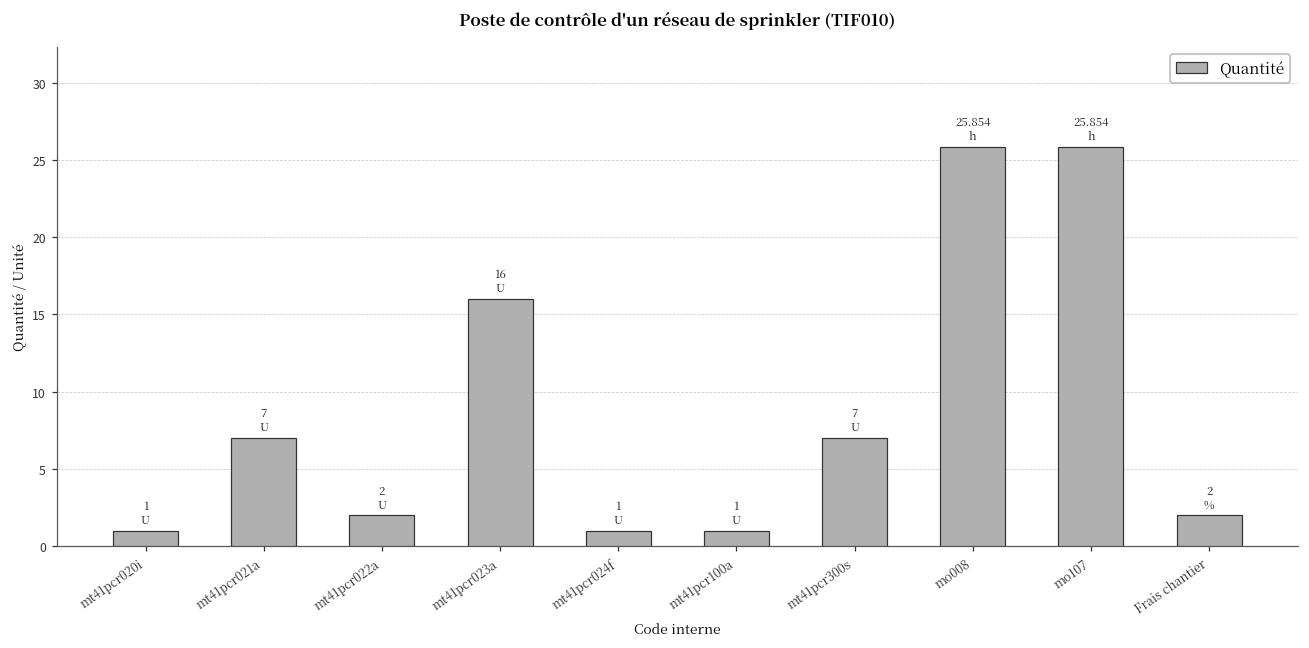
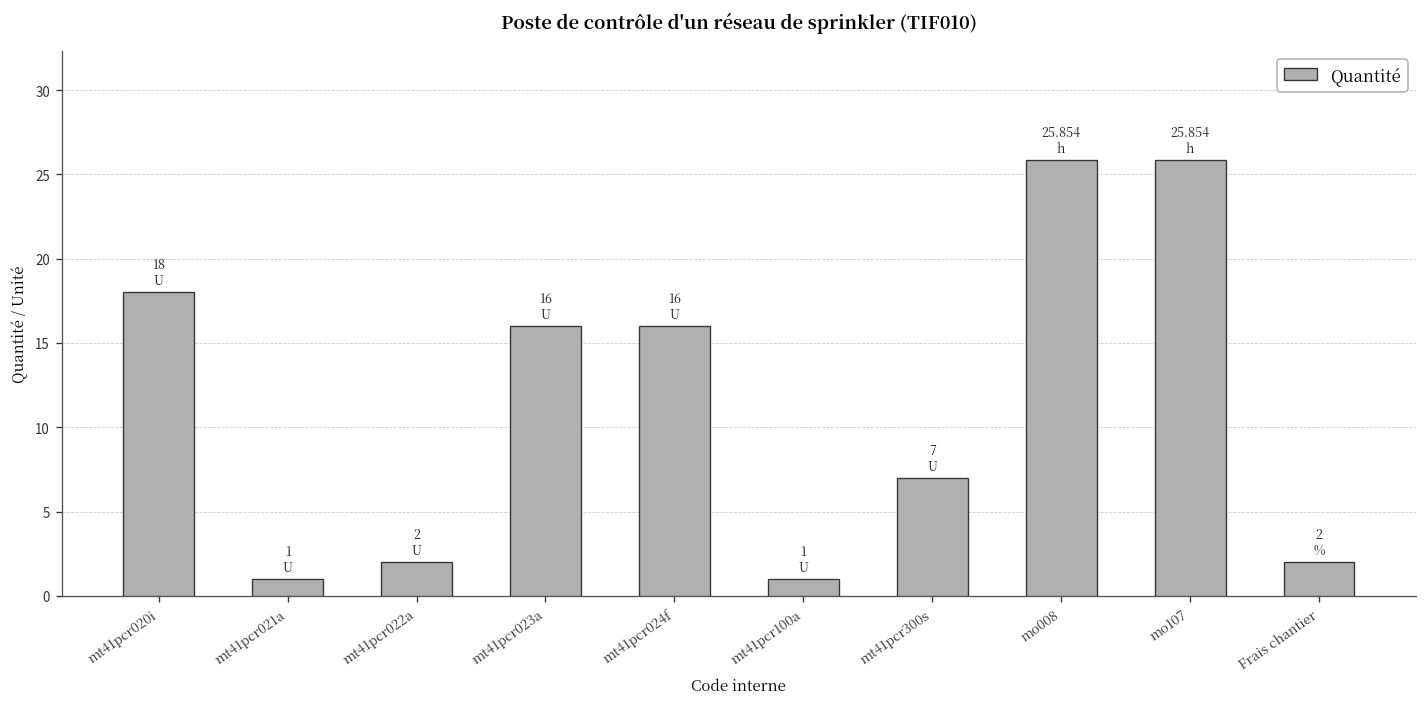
  {
-   "mt41pcr020i": "1",
-   "mt41pcr021a": "7",
+   "mt41pcr020i": "18",
+   "mt41pcr021a": "1",
    "mt41pcr022a": "2",
    "mt41pcr023a": "16",
-   "mt41pcr024f": "1",
+   "mt41pcr024f": "16",
    "mt41pcr100a": "1",
    "mt41pcr300s": "7",
    "mo008": "25.854",
    "mo107": "25.854",
    "Frais chantier": "2 %"
  }
